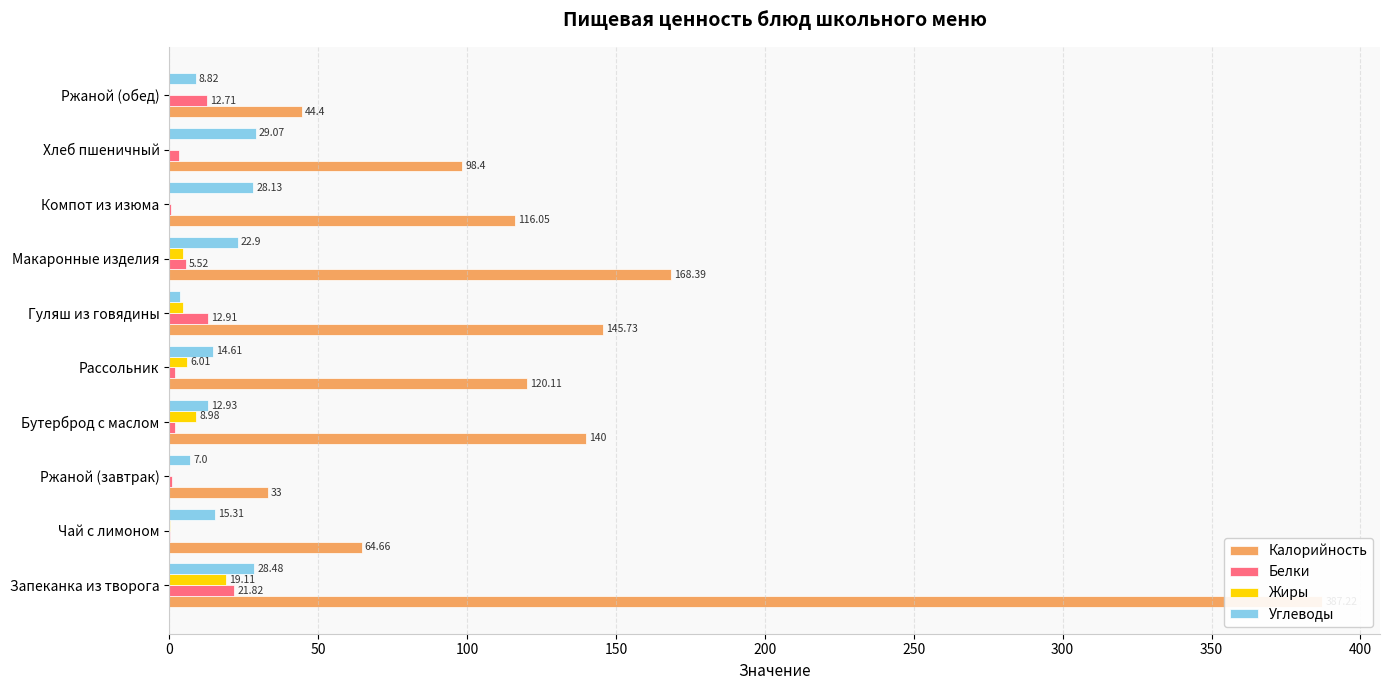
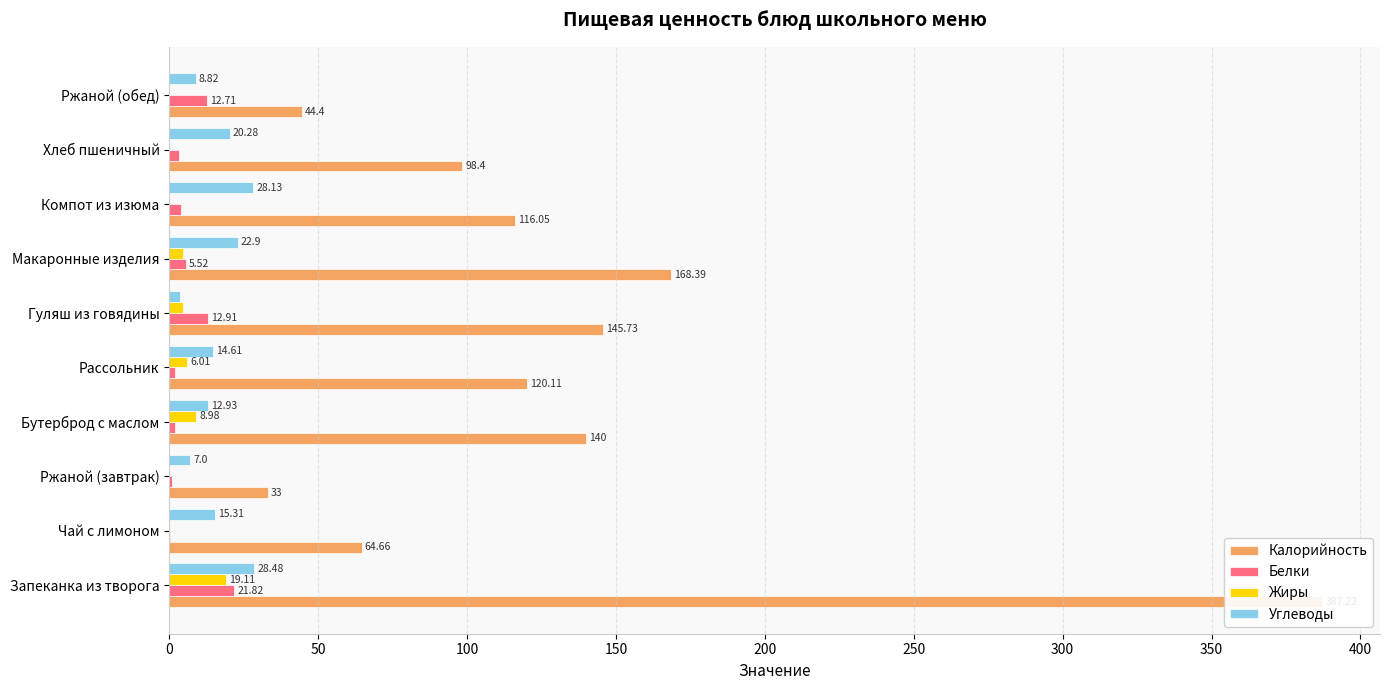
  {
    "Калорийность": {
      "Ржаной (обед)": 44.4,
      "Хлеб пшеничный": 98.4,
      "Компот из изюма": 116.05,
      "Макаронные изделия": 168.39,
      "Гуляш из говядины": 145.73,
      "Рассольник": 120.11,
      "Бутерброд с маслом": 140,
      "Ржаной (завтрак)": 33,
      "Чай с лимоном": 64.66
    },
    "Белки": {
      "Хлеб пшеничный": 3,
-     "Компот из изюма": 0,
+     "Компот из изюма": 4,
      "Рассольник": 2,
      "Бутерброд с маслом": 2,
      "Ржаной (завтрак)": 1
    },
    "Жиры": {
      "Рассольник": 6.01,
      "Бутерброд с маслом": 8.98,
      "Запеканка из творога": 19.11
    },
    "Углеводы": {
      "Ржаной (обед)": 8.82,
-     "Хлеб пшеничный": 29.07,
+     "Хлеб пшеничный": 20.28,
      "Компот из изюма": 28.13,
      "Макаронные изделия": 22.9,
      "Рассольник": 14.61,
      "Бутерброд с маслом": 12.93,
      "Ржаной (завтрак)": 7.0,
      "Чай с лимоном": 15.31,
      "Запеканка из творога": 28.48
    }
  }
